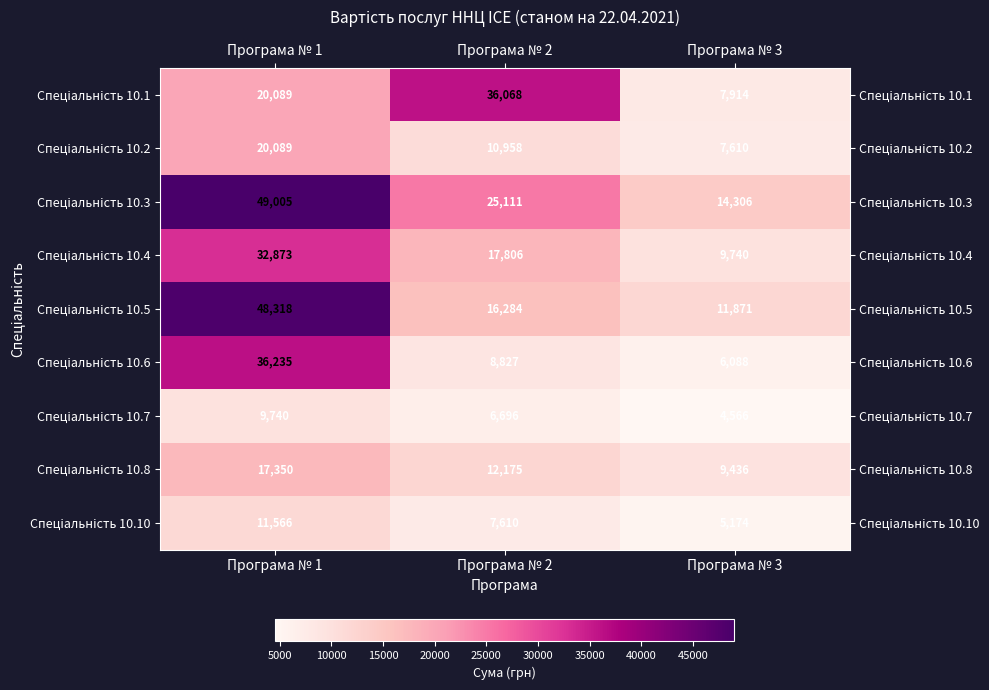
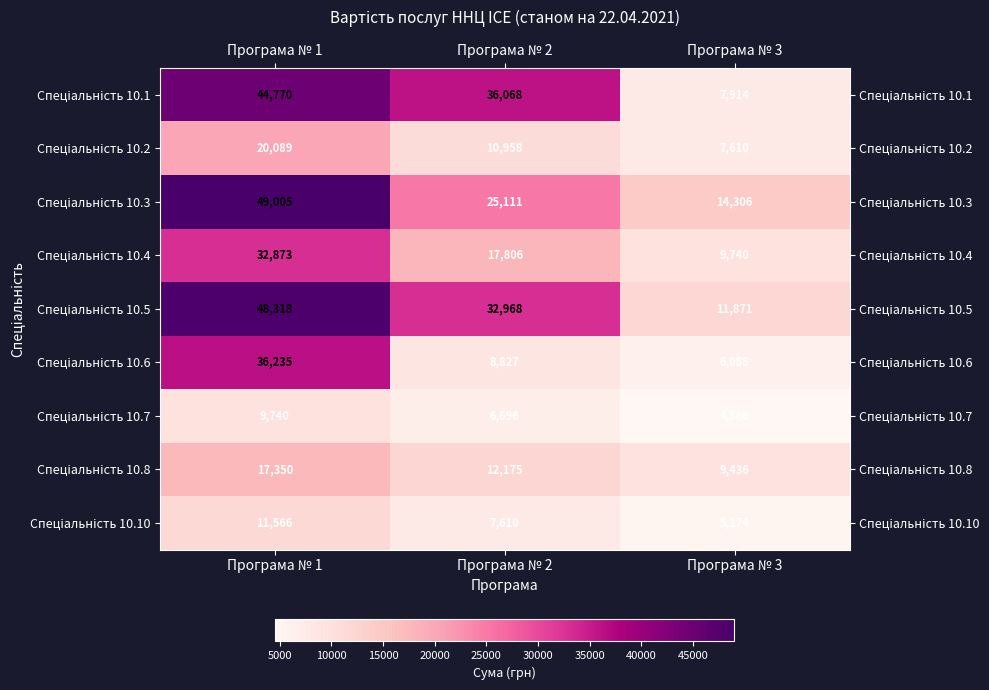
  {
    "Спеціальність 10.1": {
-     "Програма № 1": "20,089",
+     "Програма № 1": "44,770",
      "Програма № 2": "36,068"
    },
    "Спеціальність 10.2": {
      "Програма № 1": "20,089"
    },
    "Спеціальність 10.3": {
      "Програма № 1": "49,005",
      "Програма № 2": "25,111",
      "Програма № 3": "14,306"
    },
    "Спеціальність 10.4": {
      "Програма № 1": "32,873",
      "Програма № 2": "17,806"
    },
    "Спеціальність 10.5": {
      "Програма № 1": "48,318",
-     "Програма № 2": "16,284"
+     "Програма № 2": "32,968"
    },
    "Спеціальність 10.6": {
      "Програма № 1": "36,235"
    },
    "Спеціальність 10.8": {
      "Програма № 1": "17,350"
    }
  }
